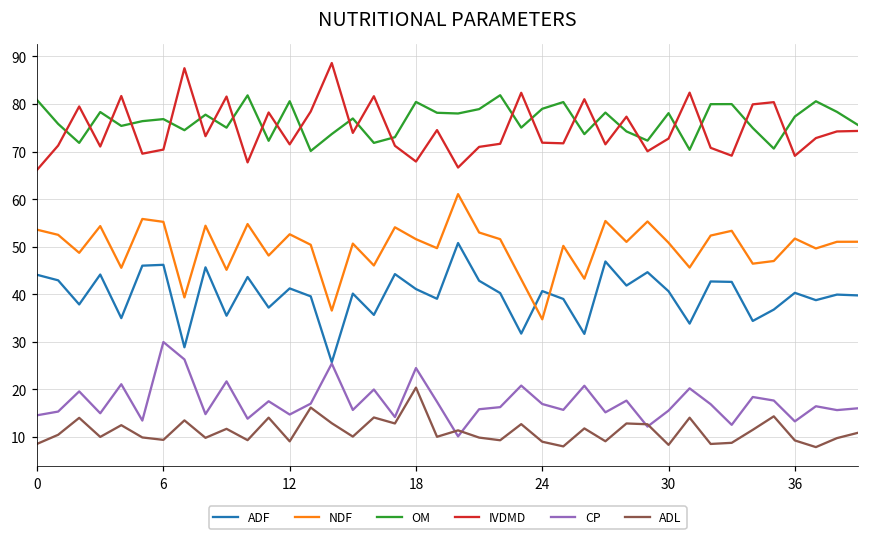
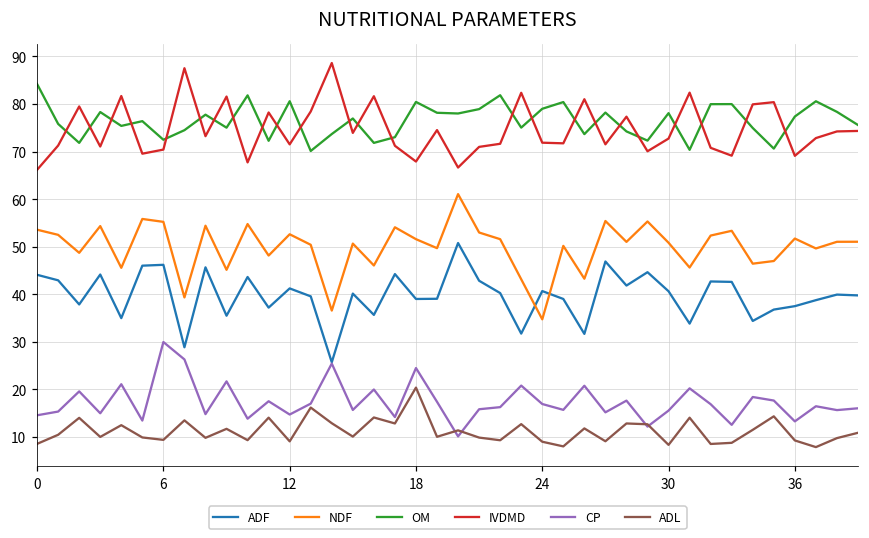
  {
    "ADF": {
      "0": 44,
      "6": 46,
      "12": 41,
-     "18": 41,
+     "18": 39,
      "24": 41,
      "30": 41,
-     "36": 40
+     "36": 38
    },
    "NDF": {
      "0": 54,
      "6": 55,
      "12": 53,
      "18": 52,
      "24": 35,
      "30": 51,
      "36": 52
    },
    "OM": {
-     "0": 81,
-     "6": 77,
+     "0": 84,
+     "6": 72,
      "12": 81,
      "18": 80,
      "24": 79,
      "30": 78,
      "36": 77
    },
    "IVDMD": {
      "0": 66,
      "6": 70,
      "12": 72,
      "18": 68,
      "24": 72,
      "30": 73,
      "36": 69
    },
    "CP": {
      "0": 15,
      "6": 30,
      "12": 15,
      "18": 24,
      "24": 17,
      "30": 16,
      "36": 13
    },
    "ADL": {
      "0": 9,
      "6": 9,
      "12": 9,
      "18": 20,
      "24": 9,
      "30": 8,
      "36": 9
    }
  }
